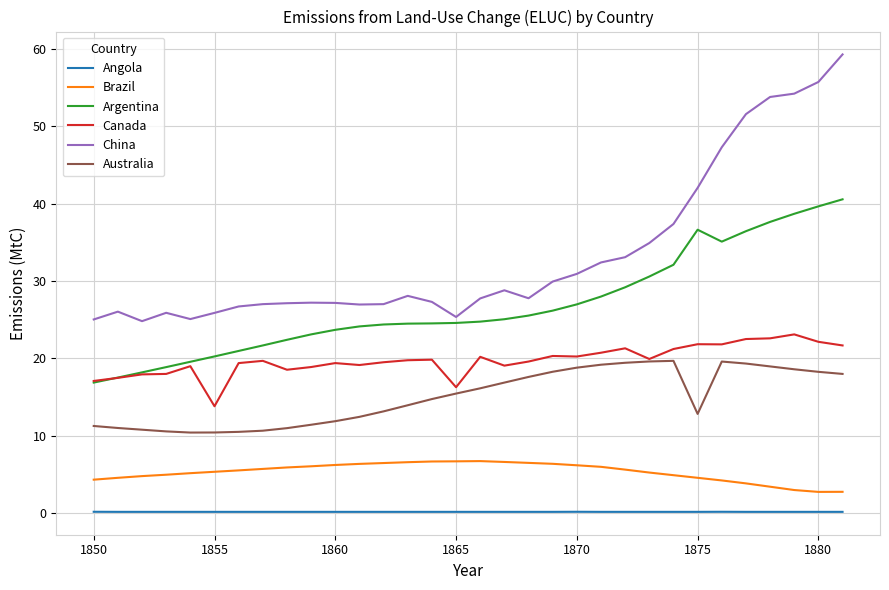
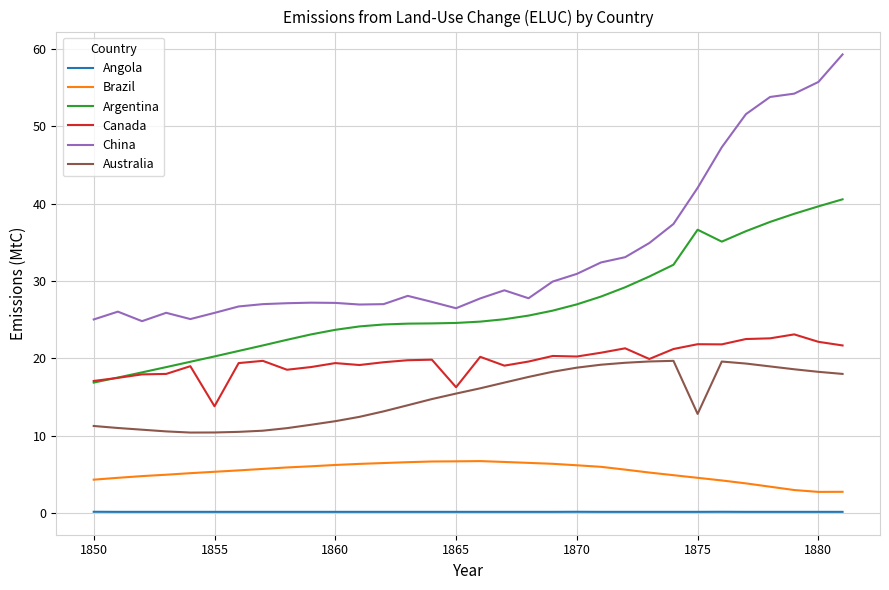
  {
    "Angola": {
      "1850": 0,
      "1855": 0,
      "1860": 0,
      "1865": 0,
      "1870": 0,
      "1875": 0,
      "1880": 0
    },
    "Brazil": {
      "1850": 4,
      "1855": 5,
      "1860": 6,
      "1865": 7,
      "1870": 6,
      "1875": 5,
      "1880": 3
    },
    "Argentina": {
      "1855": 20,
      "1860": 24,
      "1865": 25,
      "1870": 27,
      "1875": 37,
      "1880": 40
    },
    "Canada": {
      "1855": 14,
      "1860": 19,
      "1865": 16,
      "1870": 20,
      "1875": 22,
      "1880": 22
    },
    "China": {
      "1850": 25,
      "1855": 26,
      "1860": 27,
-     "1865": 25,
+     "1865": 26,
      "1870": 31,
      "1875": 42,
      "1880": 56
    },
    "Australia": {
      "1850": 11,
      "1855": 10,
      "1860": 12,
      "1865": 15,
      "1870": 19,
      "1875": 13,
      "1880": 18
    }
  }
